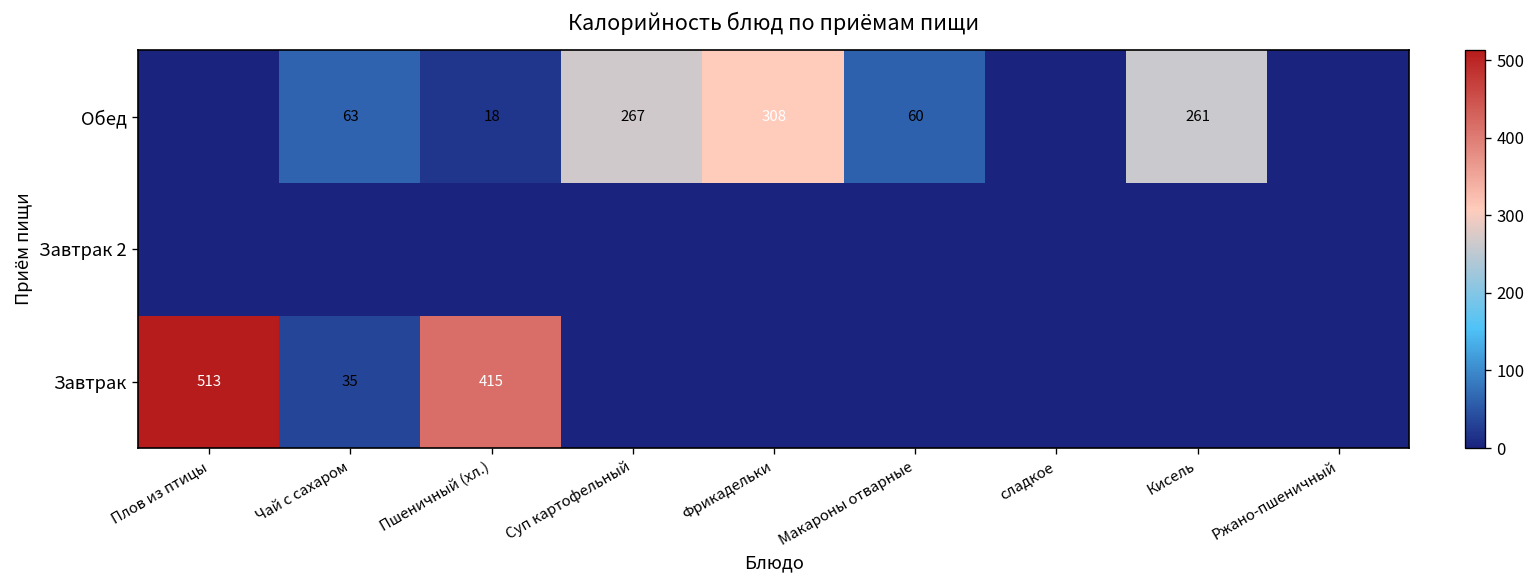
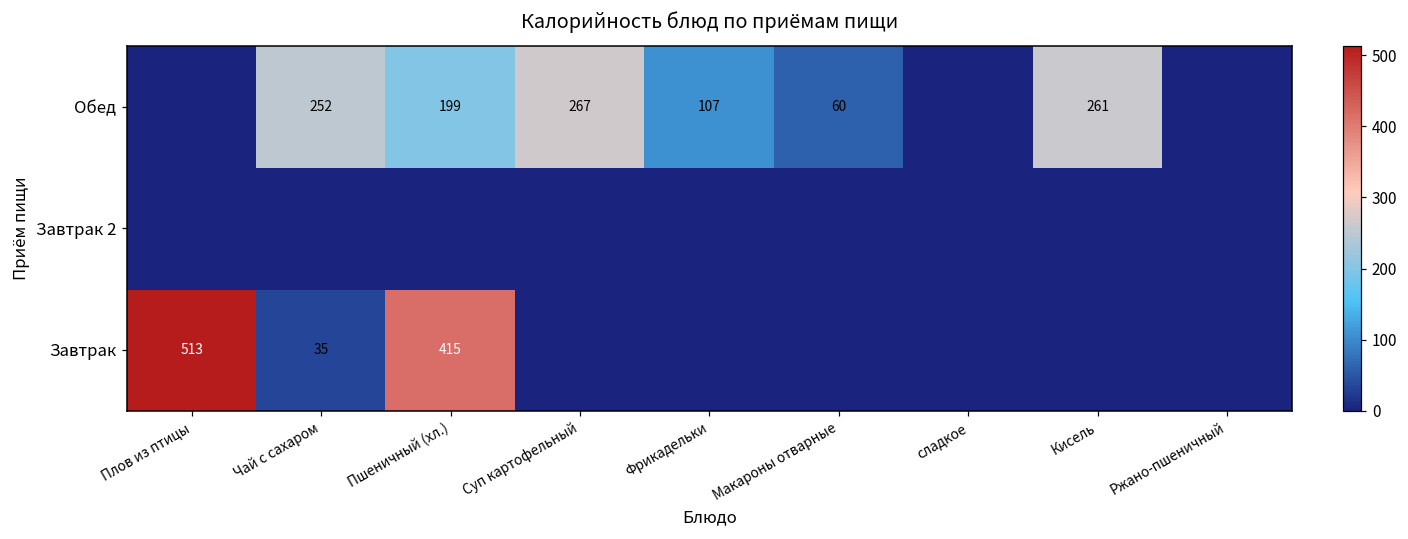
  {
    "Обед": {
-     "Чай с сахаром": 63,
-     "Пшеничный (хл.)": 18,
+     "Чай с сахаром": 252,
+     "Пшеничный (хл.)": 199,
      "Суп картофельный": 267,
-     "Фрикадельки": 308,
+     "Фрикадельки": 107,
      "Макароны отварные": 60,
      "Кисель": 261
    },
    "Завтрак": {
      "Плов из птицы": 513,
      "Чай с сахаром": 35,
      "Пшеничный (хл.)": 415
    }
  }
